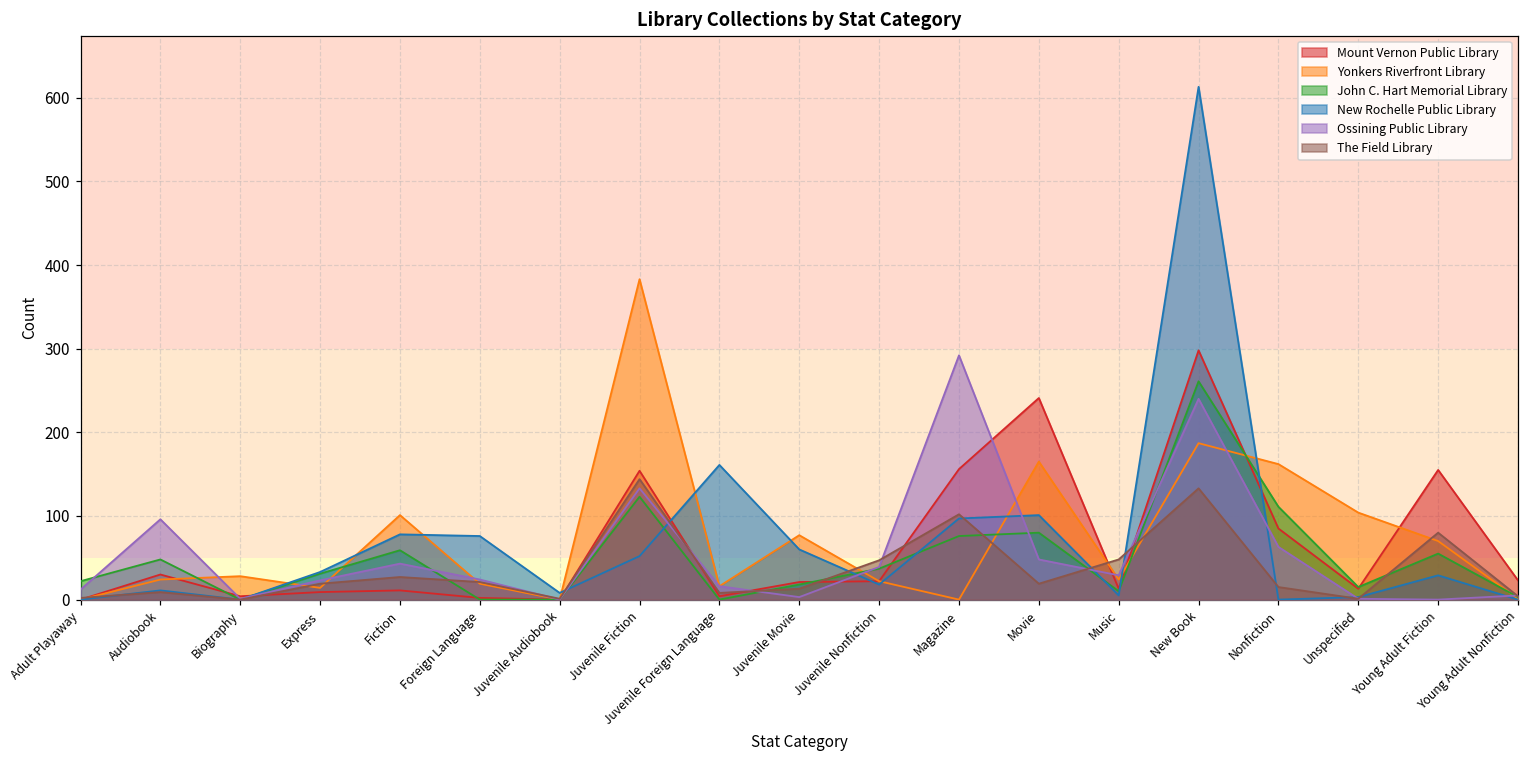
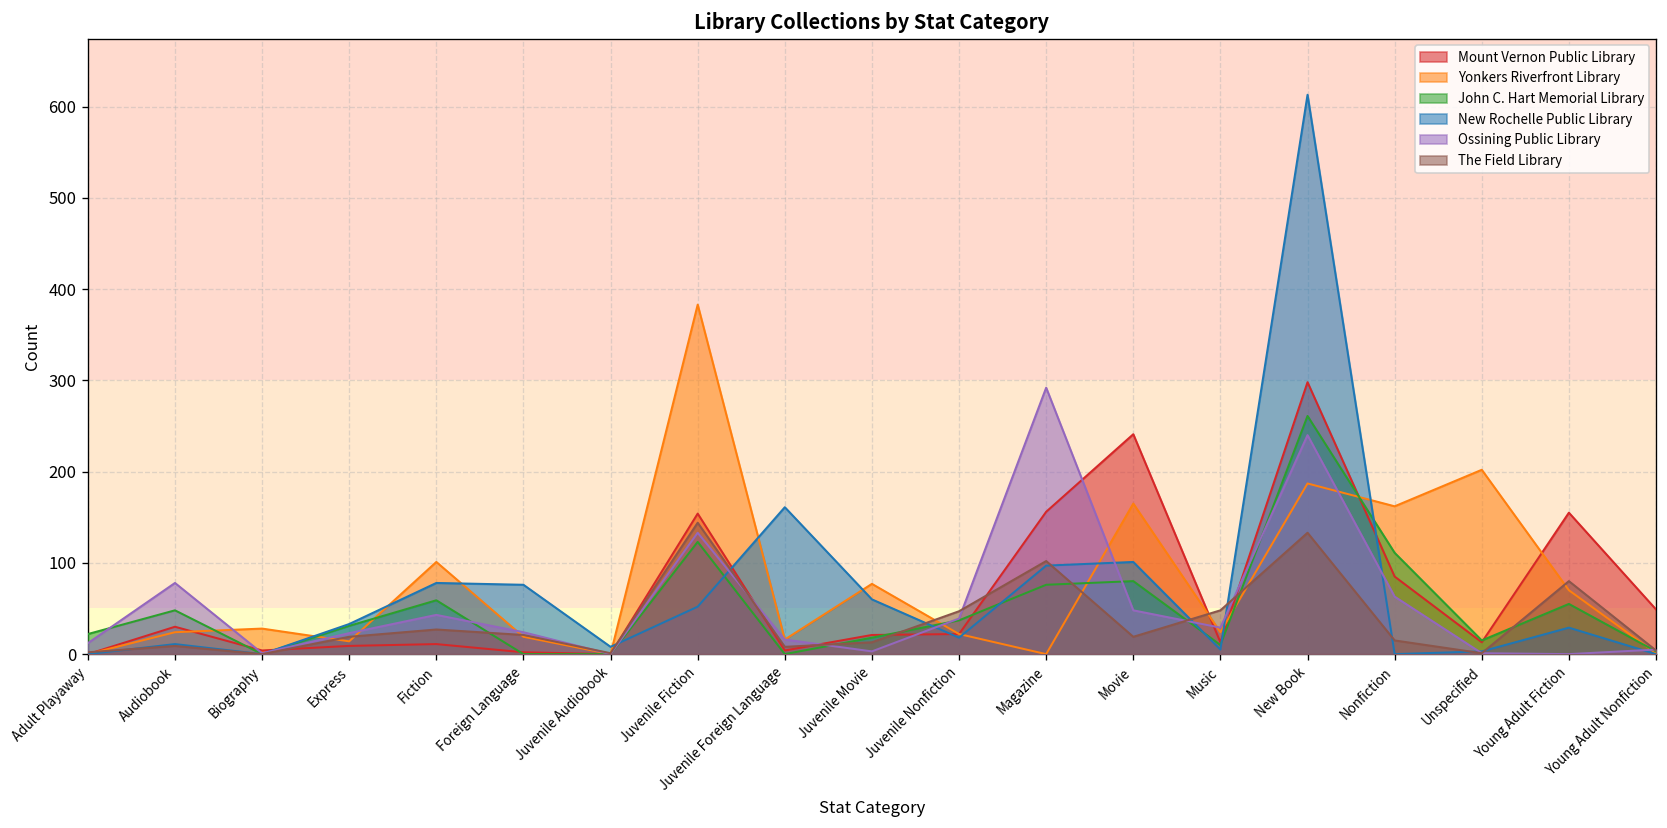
  {
    "Mount Vernon Public Library": {
      "Audiobook": 30,
      "Express": 10,
      "Fiction": 10,
      "Juvenile Fiction": 150,
      "Juvenile Foreign Language": 0,
      "Magazine": 160,
      "Movie": 240,
      "New Book": 300,
      "Nonfiction": 90,
      "Young Adult Fiction": 160,
-     "Young Adult Nonfiction": 20
+     "Young Adult Nonfiction": 50
    },
    "Yonkers Riverfront Library": {
      "Audiobook": 20,
      "Biography": 30,
      "Express": 10,
      "Fiction": 100,
      "Juvenile Fiction": 380,
      "Juvenile Movie": 80,
      "Magazine": 0,
      "Movie": 170,
      "Music": 20,
      "New Book": 190,
      "Nonfiction": 160,
-     "Unspecified": 100,
+     "Unspecified": 200,
      "Young Adult Fiction": 70
    },
    "John C. Hart Memorial Library": {
      "Adult Playaway": 20,
      "Audiobook": 50,
      "Fiction": 60,
      "Juvenile Fiction": 120,
      "Juvenile Foreign Language": 0,
      "Magazine": 80,
      "Movie": 80,
      "New Book": 260,
      "Nonfiction": 110,
      "Young Adult Fiction": 60
    },
    "New Rochelle Public Library": {
      "Fiction": 80,
      "Foreign Language": 80,
      "Juvenile Audiobook": 10,
      "Juvenile Fiction": 50,
      "Juvenile Foreign Language": 160,
      "Juvenile Movie": 60,
      "Juvenile Nonfiction": 20,
      "Magazine": 100,
      "Movie": 100,
      "Music": 10,
      "New Book": 610,
      "Nonfiction": 0,
      "Young Adult Fiction": 30
    },
    "Ossining Public Library": {
      "Adult Playaway": 10,
-     "Audiobook": 100,
+     "Audiobook": 80,
      "Express": 20,
      "Fiction": 40,
      "Juvenile Fiction": 130,
      "Juvenile Movie": 0,
      "Magazine": 290,
      "Movie": 50,
      "Music": 30,
      "New Book": 240,
      "Nonfiction": 60,
      "Young Adult Fiction": 0
    },
    "The Field Library": {
      "Express": 20,
      "Fiction": 30,
      "Juvenile Fiction": 140,
      "Juvenile Foreign Language": 10,
      "Juvenile Movie": 10,
      "Juvenile Nonfiction": 50,
      "Magazine": 100,
      "Movie": 20,
      "Music": 50,
      "New Book": 130,
      "Nonfiction": 20,
      "Young Adult Fiction": 80
    }
  }
